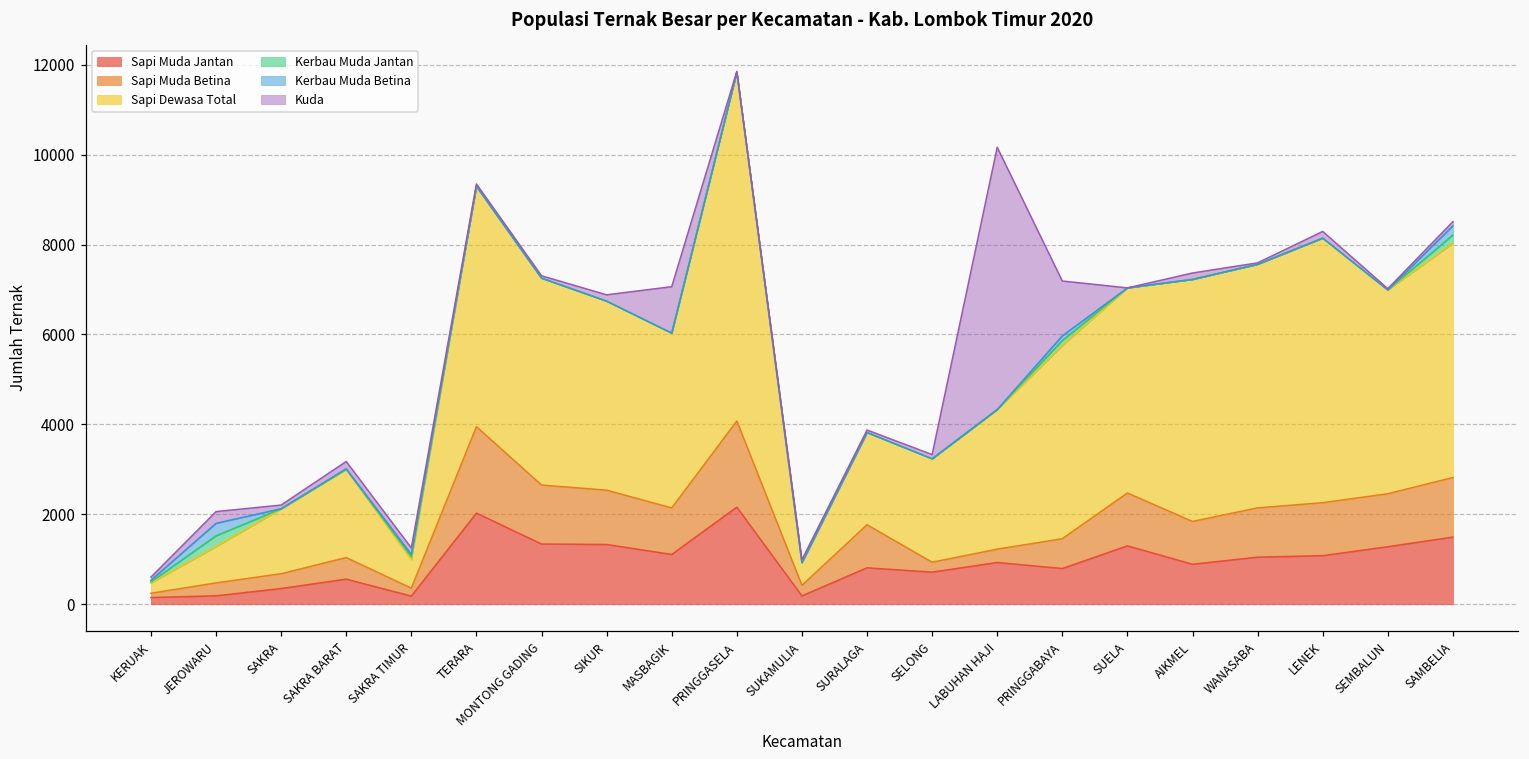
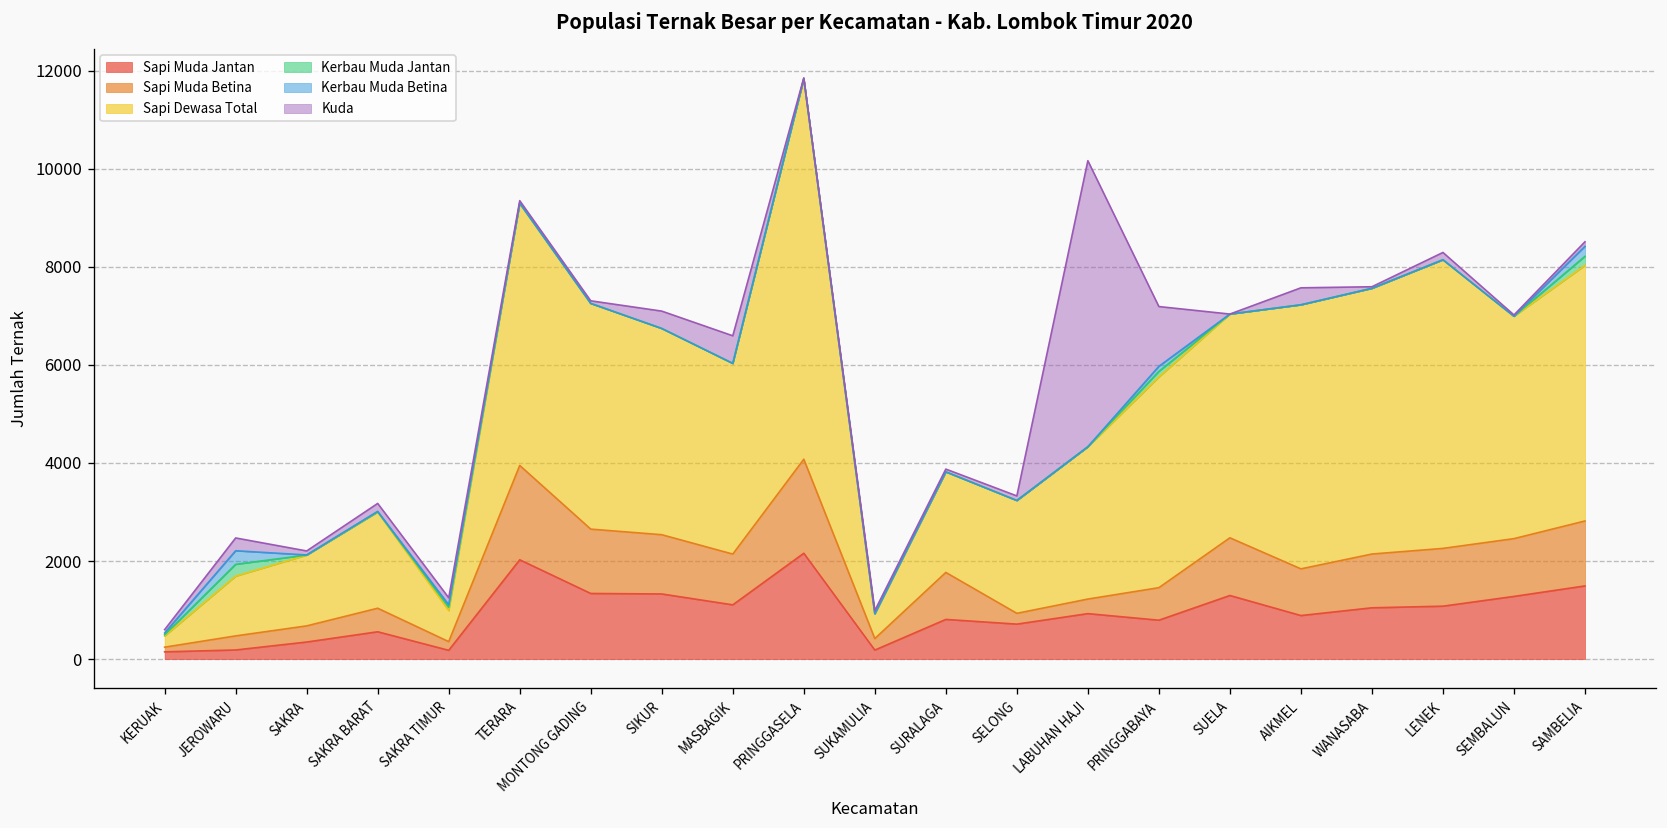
  {
    "Sapi Dewasa Total": {
-     "JEROWARU": 800,
+     "JEROWARU": 1200,
      "SAKRA TIMUR": 600,
      "PRINGGABAYA": 4300,
      "SAMBELIA": 5200
    },
    "Kerbau Muda Jantan": {
      "JEROWARU": 200,
      "PRINGGABAYA": 100,
      "SAMBELIA": 200
    },
    "Kerbau Muda Betina": {
      "JEROWARU": 300,
      "PRINGGABAYA": 100,
      "SAMBELIA": 200
    },
    "Kuda": {
      "KERUAK": 100,
      "JEROWARU": 300,
      "SAKRA": 100,
      "SAKRA BARAT": 200,
      "SAKRA TIMUR": 100,
-     "SIKUR": 100,
-     "MASBAGIK": 1000,
+     "SIKUR": 400,
+     "MASBAGIK": 600,
      "SUKAMULIA": 100,
      "SELONG": 100,
      "LABUHAN HAJI": 5800,
      "PRINGGABAYA": 1200,
-     "AIKMEL": 100,
+     "AIKMEL": 300,
      "LENEK": 100,
      "SAMBELIA": 100
    }
  }
